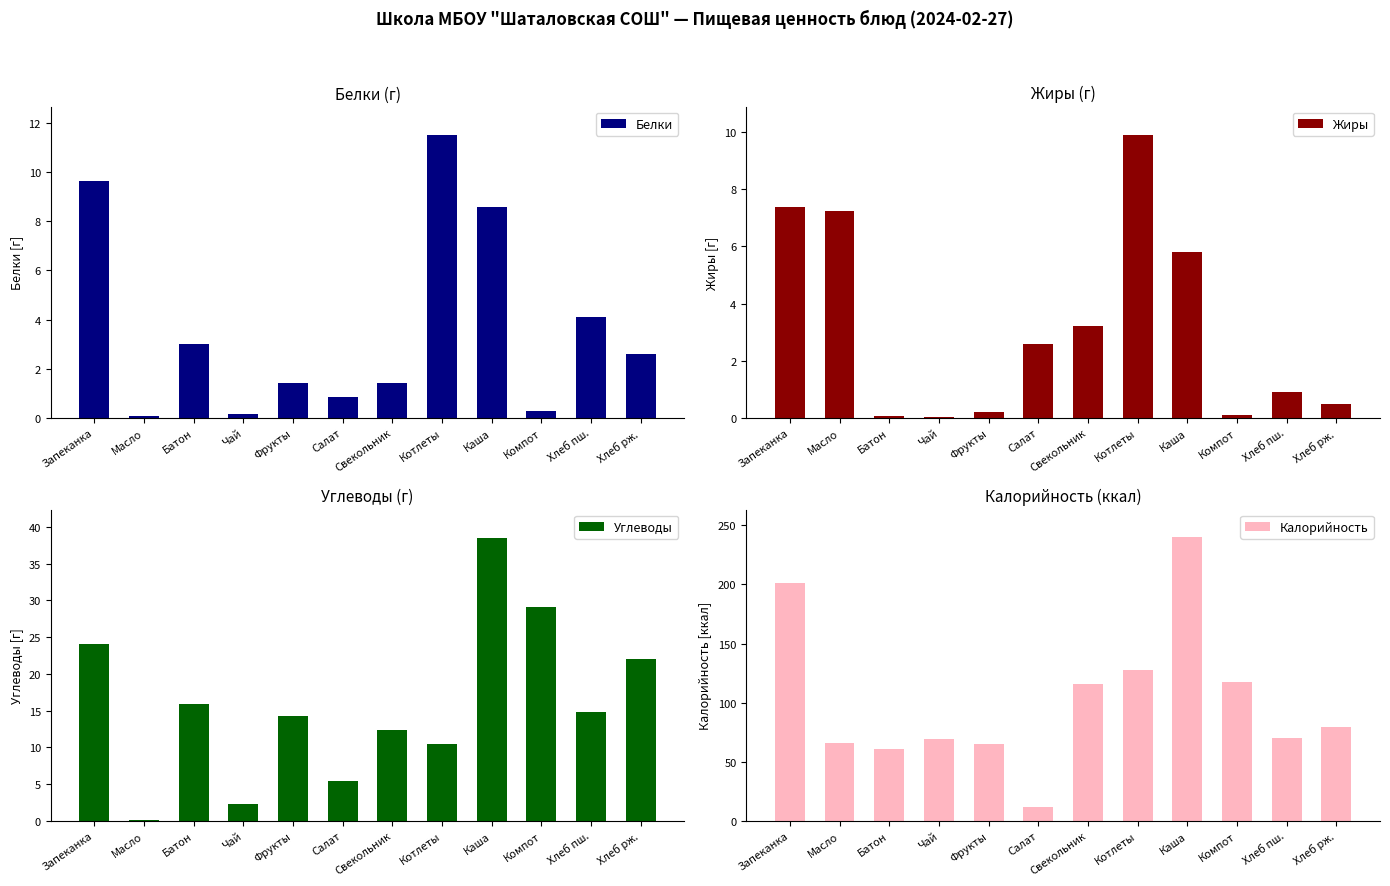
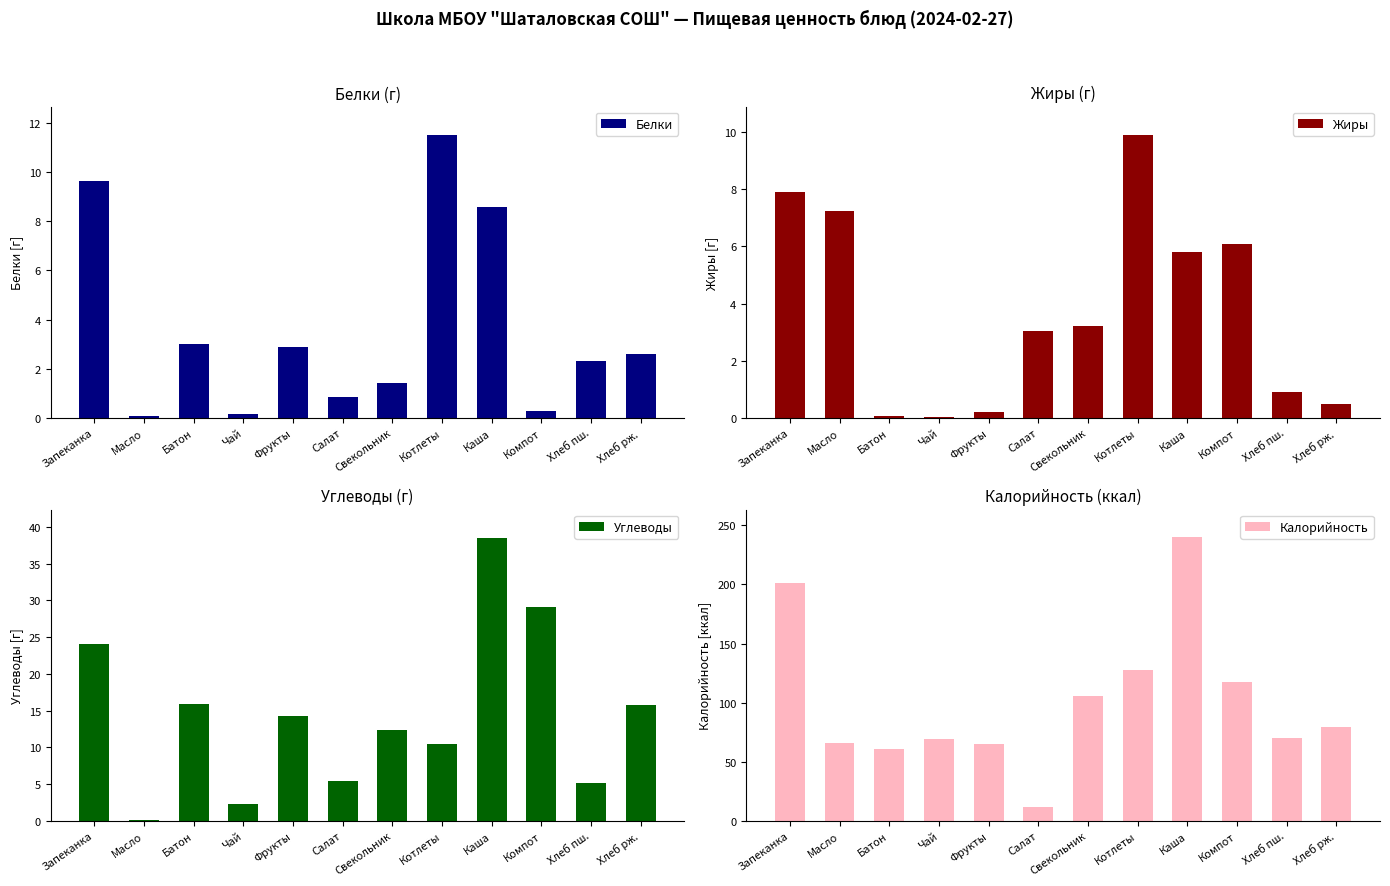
  {
    "Белки (г)": {
      "Запеканка": 9.6,
      "Батон": 3.0,
      "Чай": 0.1,
-     "Фрукты": 1.4,
+     "Фрукты": 2.9,
      "Салат": 0.9,
      "Свекольник": 1.4,
      "Котлеты": 11.5,
      "Каша": 8.6,
      "Компот": 0.3,
-     "Хлеб пш.": 4.1,
+     "Хлеб пш.": 2.3,
      "Хлеб рж.": 2.6
    },
    "Жиры (г)": {
-     "Запеканка": 7.4,
+     "Запеканка": 7.9,
      "Масло": 7.3,
      "Фрукты": 0.2,
-     "Салат": 2.6,
+     "Салат": 3.1,
      "Свекольник": 3.2,
      "Котлеты": 9.9,
      "Каша": 5.8,
-     "Компот": 0.1,
+     "Компот": 6.1,
      "Хлеб пш.": 0.9,
      "Хлеб рж.": 0.5
    },
    "Углеводы (г)": {
      "Запеканка": 24,
      "Батон": 16,
      "Чай": 2,
      "Фрукты": 14,
      "Салат": 5,
      "Свекольник": 12,
      "Котлеты": 10,
      "Каша": 39,
      "Компот": 29,
-     "Хлеб пш.": 15,
-     "Хлеб рж.": 22
+     "Хлеб пш.": 5,
+     "Хлеб рж.": 16
    },
    "Калорийность (ккал)": {
      "Запеканка": 201,
      "Масло": 66,
      "Батон": 61,
      "Чай": 69,
      "Фрукты": 65,
      "Салат": 12,
-     "Свекольник": 116,
+     "Свекольник": 106,
      "Котлеты": 128,
      "Каша": 241,
      "Компот": 118,
      "Хлеб пш.": 71,
      "Хлеб рж.": 79
    }
  }
